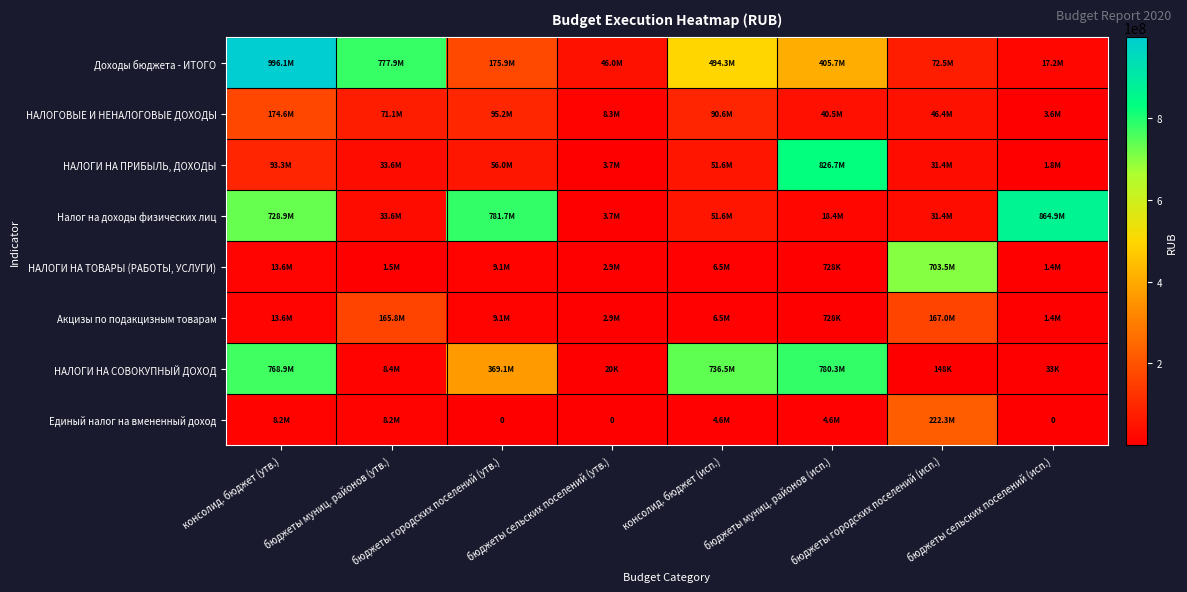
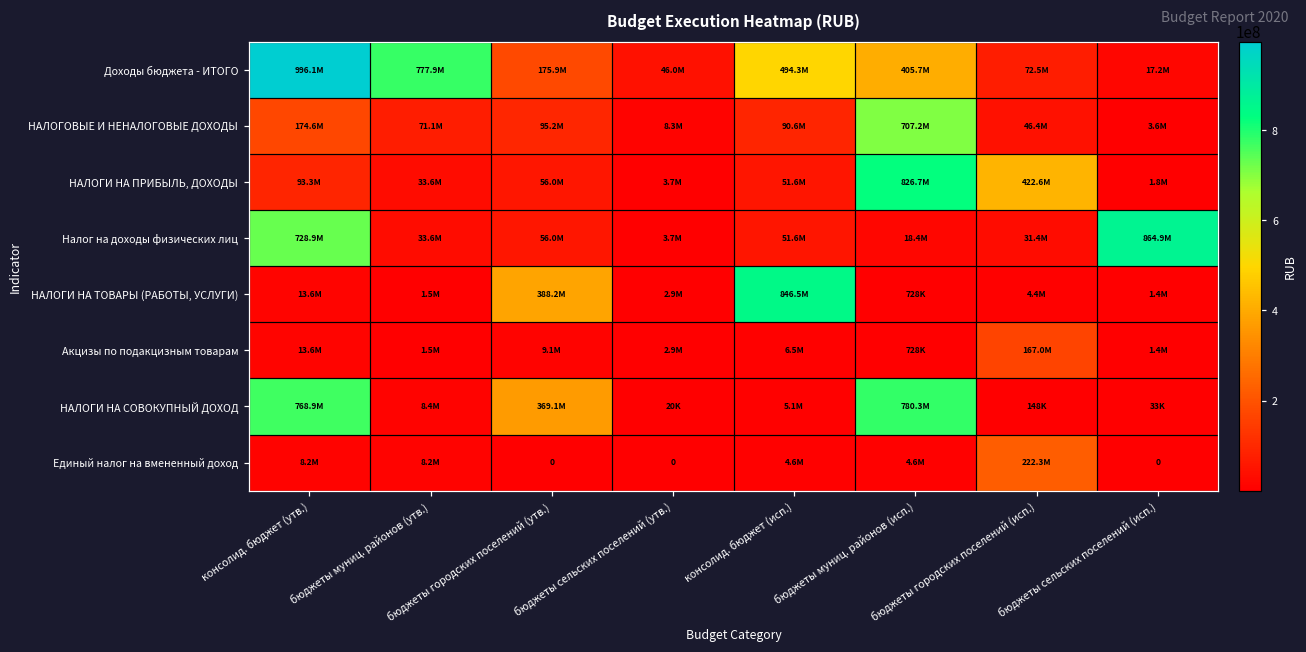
  {
    "Доходы бюджета - ИТОГО": {
      "консолид. бюджет (утв.)": "996.1M",
      "бюджеты муниц. районов (утв.)": "777.9M",
      "бюджеты городских поселений (утв.)": "175.9M",
      "бюджеты сельских поселений (утв.)": "46.0M",
      "консолид. бюджет (исп.)": "494.3M",
      "бюджеты муниц. районов (исп.)": "405.7M",
      "бюджеты городских поселений (исп.)": "72.5M",
      "бюджеты сельских поселений (исп.)": "17.2M"
    },
    "НАЛОГОВЫЕ И НЕНАЛОГОВЫЕ ДОХОДЫ": {
      "консолид. бюджет (утв.)": "174.6M",
      "бюджеты муниц. районов (утв.)": "71.1M",
      "бюджеты городских поселений (утв.)": "95.2M",
      "бюджеты сельских поселений (утв.)": "8.3M",
      "консолид. бюджет (исп.)": "90.6M",
-     "бюджеты муниц. районов (исп.)": "40.5M",
+     "бюджеты муниц. районов (исп.)": "707.2M",
      "бюджеты городских поселений (исп.)": "46.4M",
      "бюджеты сельских поселений (исп.)": "3.6M"
    },
    "НАЛОГИ НА ПРИБЫЛЬ, ДОХОДЫ": {
      "консолид. бюджет (утв.)": "93.3M",
      "бюджеты муниц. районов (утв.)": "33.6M",
      "бюджеты городских поселений (утв.)": "56.0M",
      "бюджеты сельских поселений (утв.)": "3.7M",
      "консолид. бюджет (исп.)": "51.6M",
      "бюджеты муниц. районов (исп.)": "826.7M",
-     "бюджеты городских поселений (исп.)": "31.4M",
+     "бюджеты городских поселений (исп.)": "422.6M",
      "бюджеты сельских поселений (исп.)": "1.8M"
    },
    "Налог на доходы физических лиц": {
      "консолид. бюджет (утв.)": "728.9M",
      "бюджеты муниц. районов (утв.)": "33.6M",
-     "бюджеты городских поселений (утв.)": "781.7M",
+     "бюджеты городских поселений (утв.)": "56.0M",
      "бюджеты сельских поселений (утв.)": "3.7M",
      "консолид. бюджет (исп.)": "51.6M",
      "бюджеты муниц. районов (исп.)": "18.4M",
      "бюджеты городских поселений (исп.)": "31.4M",
      "бюджеты сельских поселений (исп.)": "864.9M"
    },
    "НАЛОГИ НА ТОВАРЫ (РАБОТЫ, УСЛУГИ)": {
      "консолид. бюджет (утв.)": "13.6M",
      "бюджеты муниц. районов (утв.)": "1.5M",
-     "бюджеты городских поселений (утв.)": "9.1M",
+     "бюджеты городских поселений (утв.)": "388.2M",
      "бюджеты сельских поселений (утв.)": "2.9M",
-     "консолид. бюджет (исп.)": "6.5M",
+     "консолид. бюджет (исп.)": "846.5M",
      "бюджеты муниц. районов (исп.)": "728K",
-     "бюджеты городских поселений (исп.)": "703.5M",
+     "бюджеты городских поселений (исп.)": "4.4M",
      "бюджеты сельских поселений (исп.)": "1.4M"
    },
    "Акцизы по подакцизным товарам": {
      "консолид. бюджет (утв.)": "13.6M",
-     "бюджеты муниц. районов (утв.)": "165.8M",
+     "бюджеты муниц. районов (утв.)": "1.5M",
      "бюджеты городских поселений (утв.)": "9.1M",
      "бюджеты сельских поселений (утв.)": "2.9M",
      "консолид. бюджет (исп.)": "6.5M",
      "бюджеты муниц. районов (исп.)": "728K",
      "бюджеты городских поселений (исп.)": "167.0M",
      "бюджеты сельских поселений (исп.)": "1.4M"
    },
    "НАЛОГИ НА СОВОКУПНЫЙ ДОХОД": {
      "консолид. бюджет (утв.)": "768.9M",
      "бюджеты муниц. районов (утв.)": "8.4M",
      "бюджеты городских поселений (утв.)": "369.1M",
      "бюджеты сельских поселений (утв.)": "20K",
-     "консолид. бюджет (исп.)": "736.5M",
+     "консолид. бюджет (исп.)": "5.1M",
      "бюджеты муниц. районов (исп.)": "780.3M",
      "бюджеты городских поселений (исп.)": "148K",
      "бюджеты сельских поселений (исп.)": "33K"
    },
    "Единый налог на вмененный доход": {
      "консолид. бюджет (утв.)": "8.2M",
      "бюджеты муниц. районов (утв.)": "8.2M",
      "бюджеты городских поселений (утв.)": "0",
      "бюджеты сельских поселений (утв.)": "0",
      "консолид. бюджет (исп.)": "4.6M",
      "бюджеты муниц. районов (исп.)": "4.6M",
      "бюджеты городских поселений (исп.)": "222.3M",
      "бюджеты сельских поселений (исп.)": "0"
    }
  }
